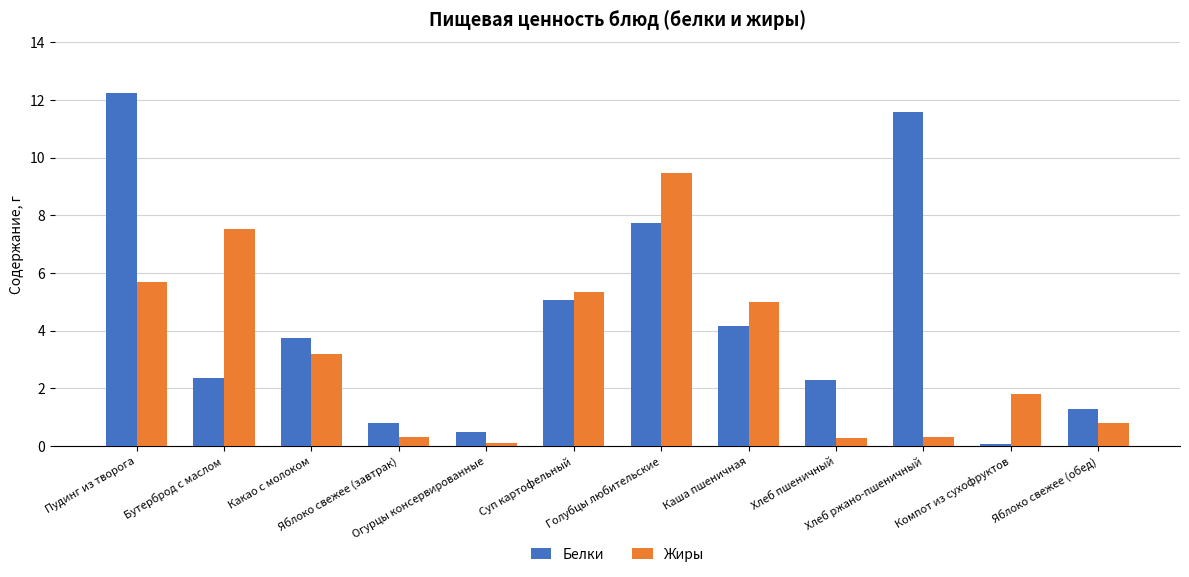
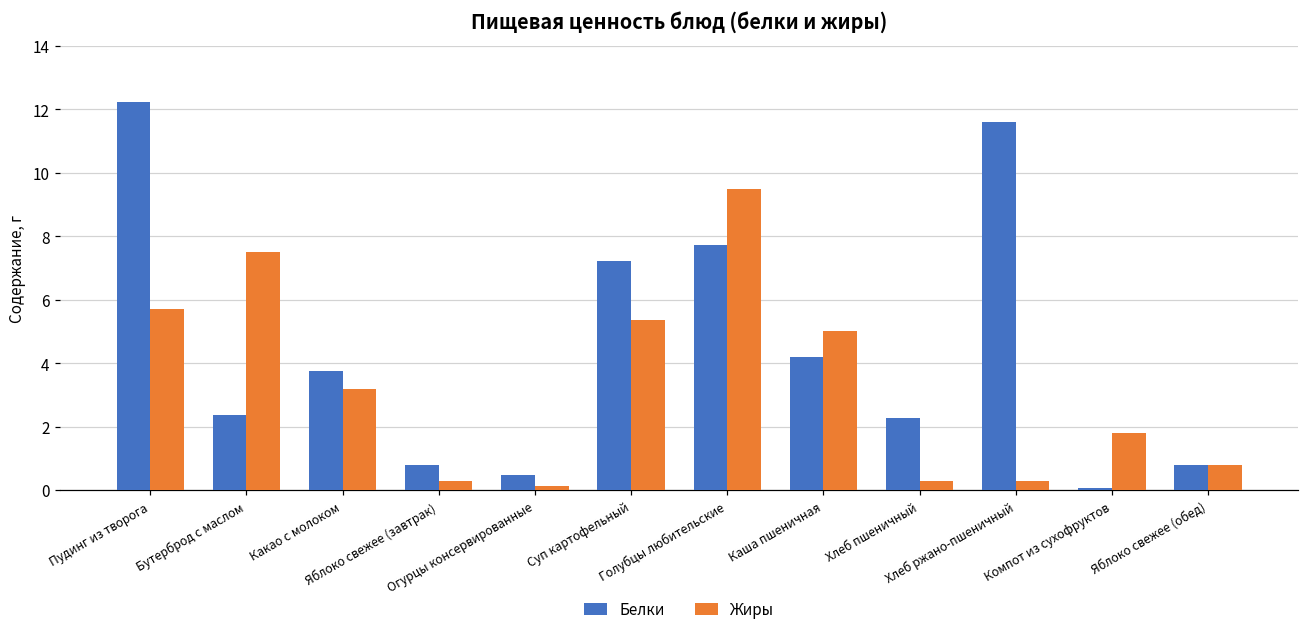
  {
    "Белки": {
      "Пудинг из творога": 12.3,
      "Бутерброд с маслом": 2.4,
      "Какао с молоком": 3.8,
      "Яблоко свежее (завтрак)": 0.8,
      "Огурцы консервированные": 0.5,
-     "Суп картофельный": 5.1,
+     "Суп картофельный": 7.2,
      "Голубцы любительские": 7.7,
      "Каша пшеничная": 4.2,
      "Хлеб пшеничный": 2.3,
      "Хлеб ржано-пшеничный": 11.6,
-     "Яблоко свежее (обед)": 1.3
+     "Яблоко свежее (обед)": 0.8
    },
    "Жиры": {
      "Пудинг из творога": 5.7,
      "Бутерброд с маслом": 7.5,
      "Какао с молоком": 3.2,
      "Яблоко свежее (завтрак)": 0.3,
      "Огурцы консервированные": 0.1,
      "Суп картофельный": 5.4,
      "Голубцы любительские": 9.5,
      "Каша пшеничная": 5.0,
      "Хлеб пшеничный": 0.3,
      "Хлеб ржано-пшеничный": 0.3,
      "Компот из сухофруктов": 1.8,
      "Яблоко свежее (обед)": 0.8
    }
  }
